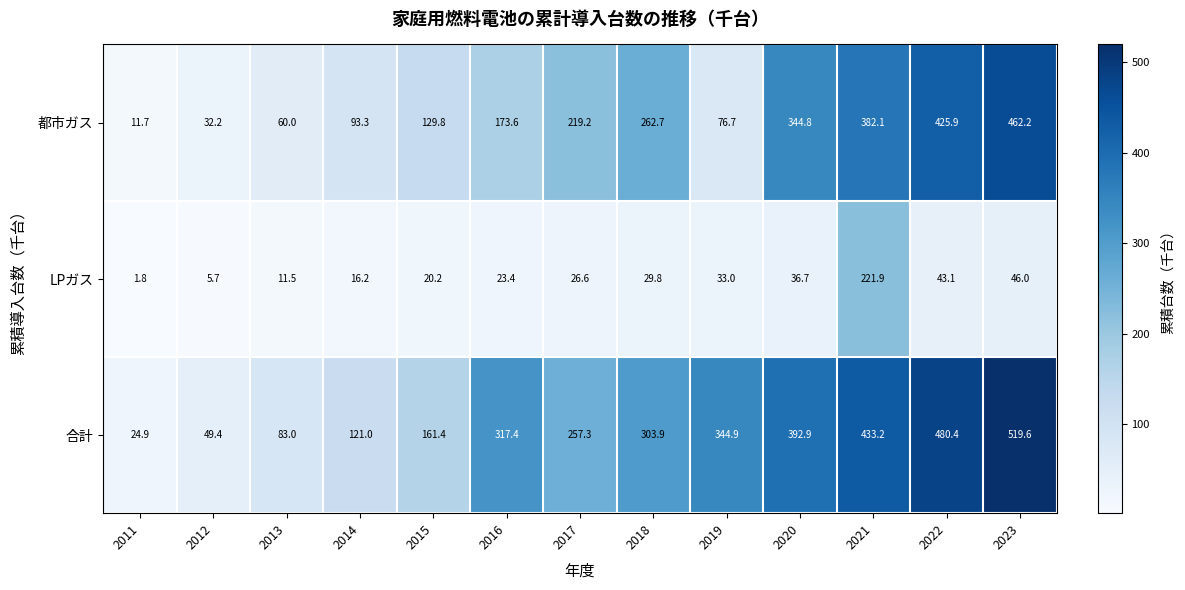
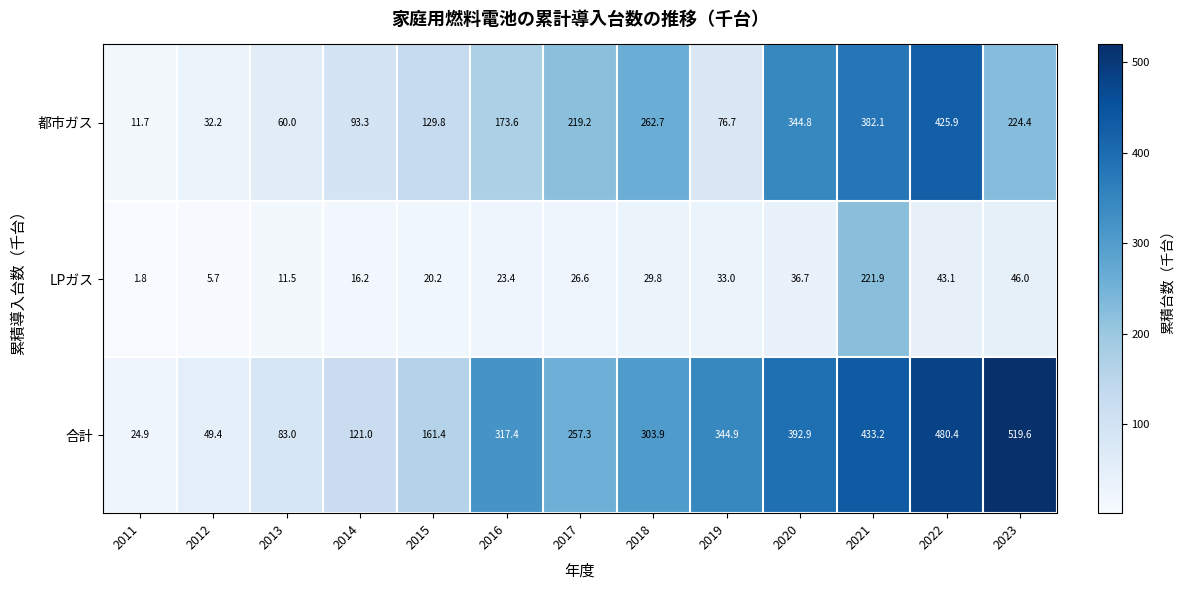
  {
    "都市ガス": {
      "2011": 11.7,
      "2012": 32.2,
      "2013": 60.0,
      "2014": 93.3,
      "2015": 129.8,
      "2016": 173.6,
      "2017": 219.2,
      "2018": 262.7,
      "2019": 76.7,
      "2020": 344.8,
      "2021": 382.1,
      "2022": 425.9,
-     "2023": 462.2
+     "2023": 224.4
    },
    "LPガス": {
      "2011": 1.8,
      "2012": 5.7,
      "2013": 11.5,
      "2014": 16.2,
      "2015": 20.2,
      "2016": 23.4,
      "2017": 26.6,
      "2018": 29.8,
      "2019": 33.0,
      "2020": 36.7,
      "2021": 221.9,
      "2022": 43.1,
      "2023": 46.0
    },
    "合計": {
      "2011": 24.9,
      "2012": 49.4,
      "2013": 83.0,
      "2014": 121.0,
      "2015": 161.4,
      "2016": 317.4,
      "2017": 257.3,
      "2018": 303.9,
      "2019": 344.9,
      "2020": 392.9,
      "2021": 433.2,
      "2022": 480.4,
      "2023": 519.6
    }
  }
